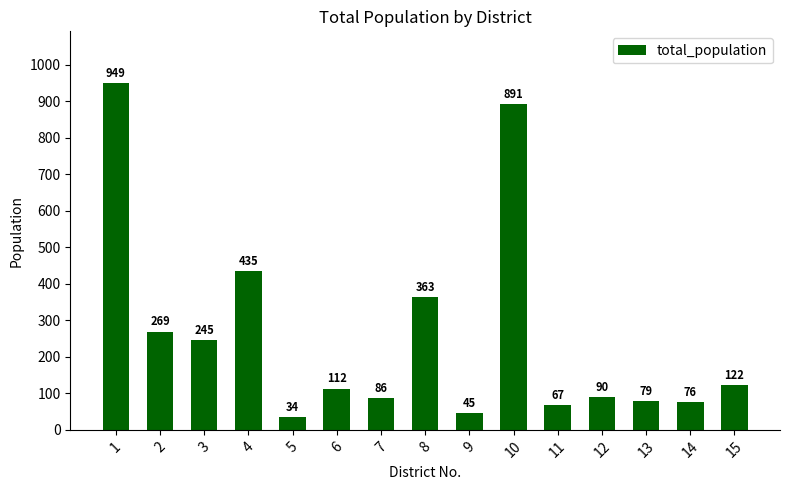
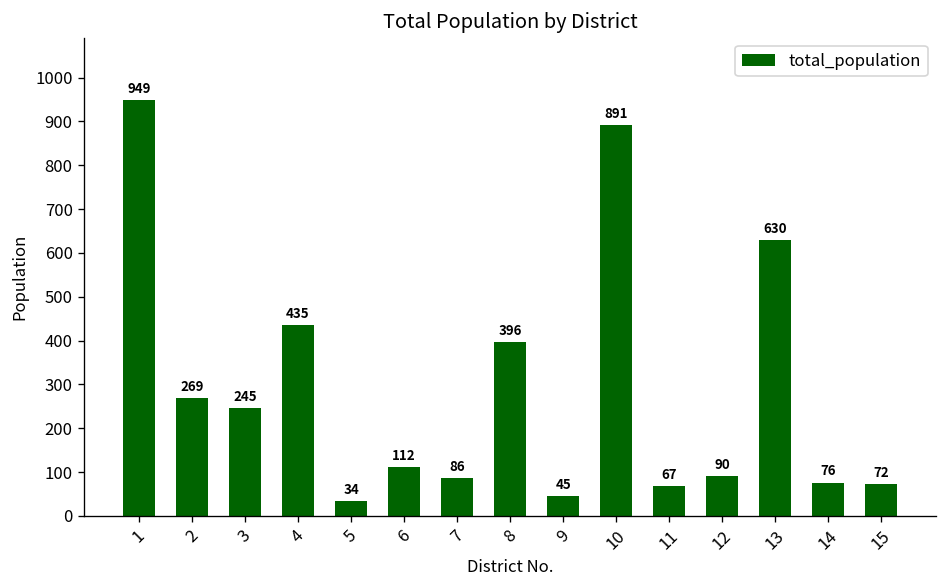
  {
    "1": 949,
    "2": 269,
    "3": 245,
    "4": 435,
    "5": 34,
    "6": 112,
    "7": 86,
-   "8": 363,
+   "8": 396,
    "9": 45,
    "10": 891,
    "11": 67,
    "12": 90,
-   "13": 79,
+   "13": 630,
    "14": 76,
-   "15": 122
+   "15": 72
  }
